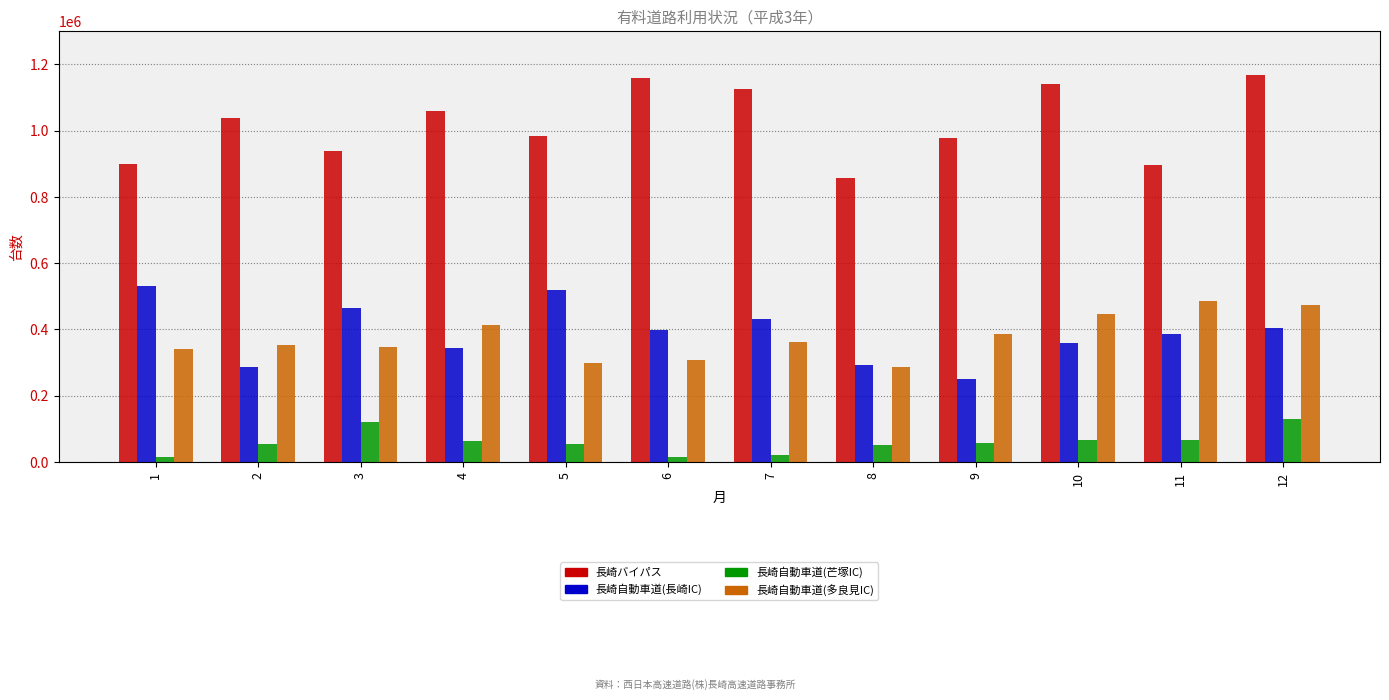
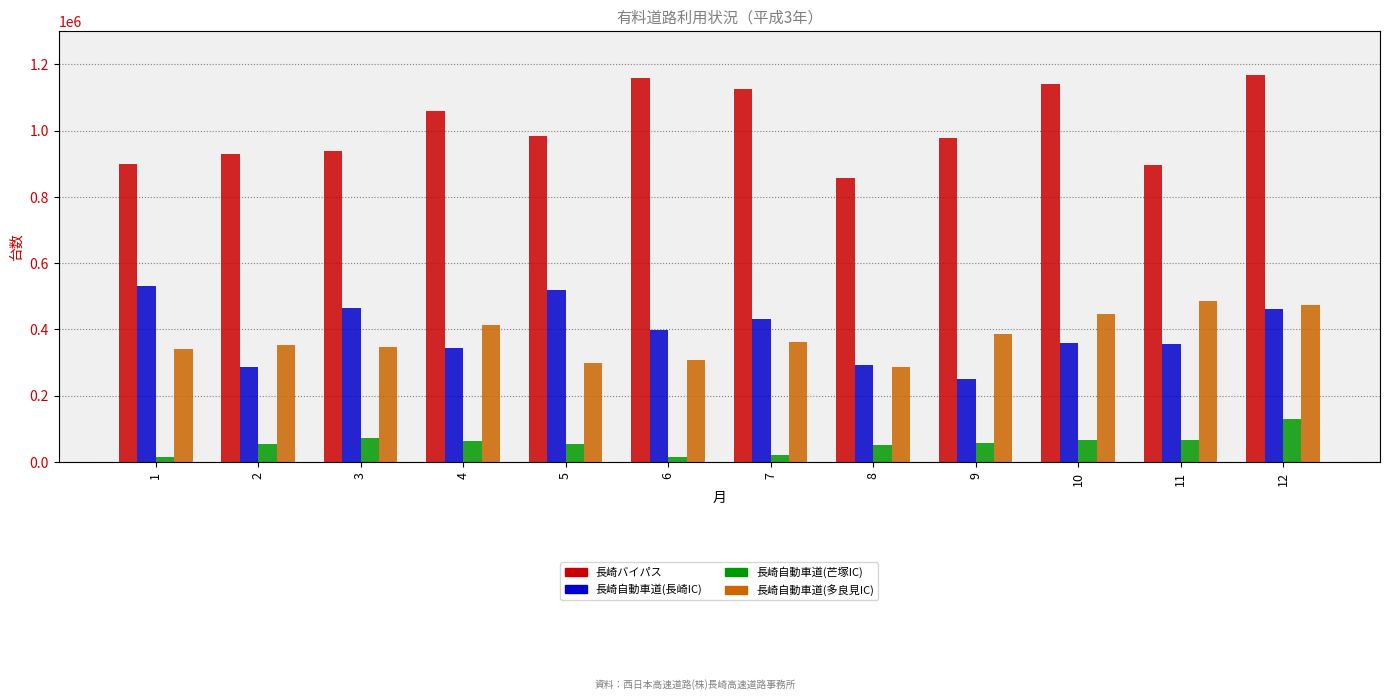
  {
    "長崎バイパス": {
      "1": 900000,
-     "2": 1040000,
+     "2": 930000,
      "3": 940000,
      "4": 1060000,
      "5": 980000,
      "6": 1160000,
      "7": 1120000,
      "8": 860000,
      "9": 980000,
      "10": 1140000,
      "11": 900000,
      "12": 1170000
    },
    "長崎自動車道(長崎IC)": {
      "1": 530000,
      "2": 290000,
      "3": 460000,
      "4": 340000,
      "5": 520000,
      "6": 400000,
      "7": 430000,
      "8": 290000,
      "9": 250000,
      "10": 360000,
-     "11": 390000,
-     "12": 400000
+     "11": 360000,
+     "12": 460000
    },
    "長崎自動車道(芒塚IC)": {
      "1": 20000,
      "2": 50000,
-     "3": 120000,
+     "3": 70000,
      "4": 60000,
      "5": 50000,
      "6": 20000,
      "7": 20000,
      "8": 50000,
      "9": 60000,
      "10": 70000,
      "11": 70000,
      "12": 130000
    },
    "長崎自動車道(多良見IC)": {
      "1": 340000,
      "2": 350000,
      "3": 350000,
      "4": 410000,
      "5": 300000,
      "6": 310000,
      "7": 360000,
      "8": 290000,
      "9": 390000,
      "10": 450000,
      "11": 480000,
      "12": 470000
    }
  }
